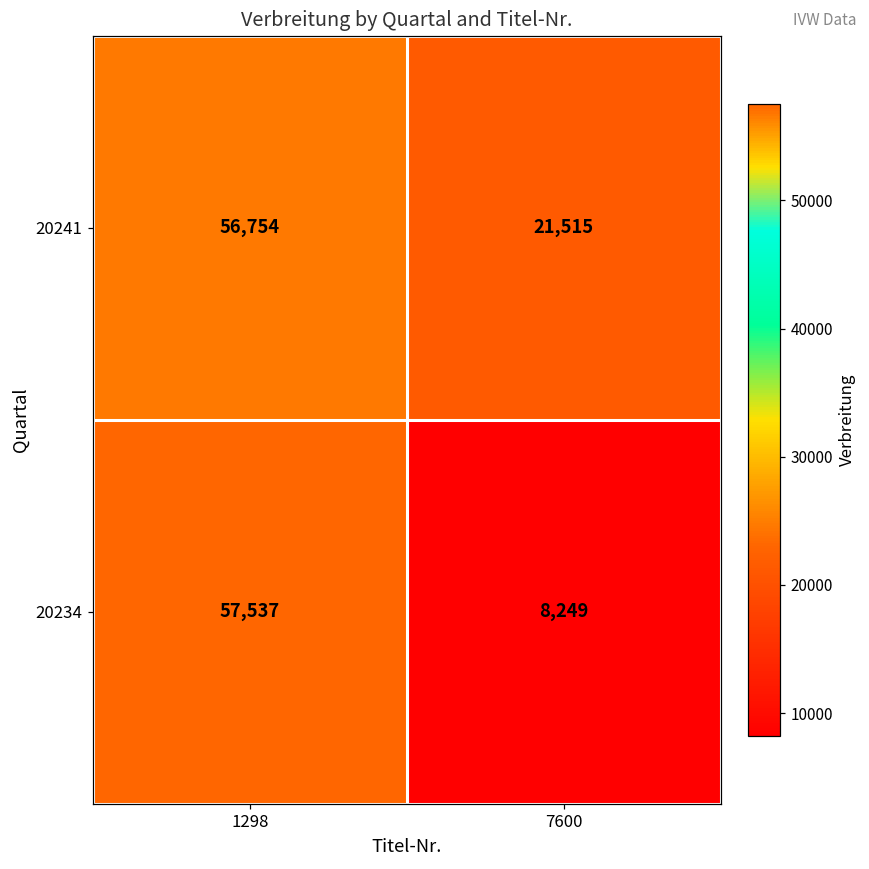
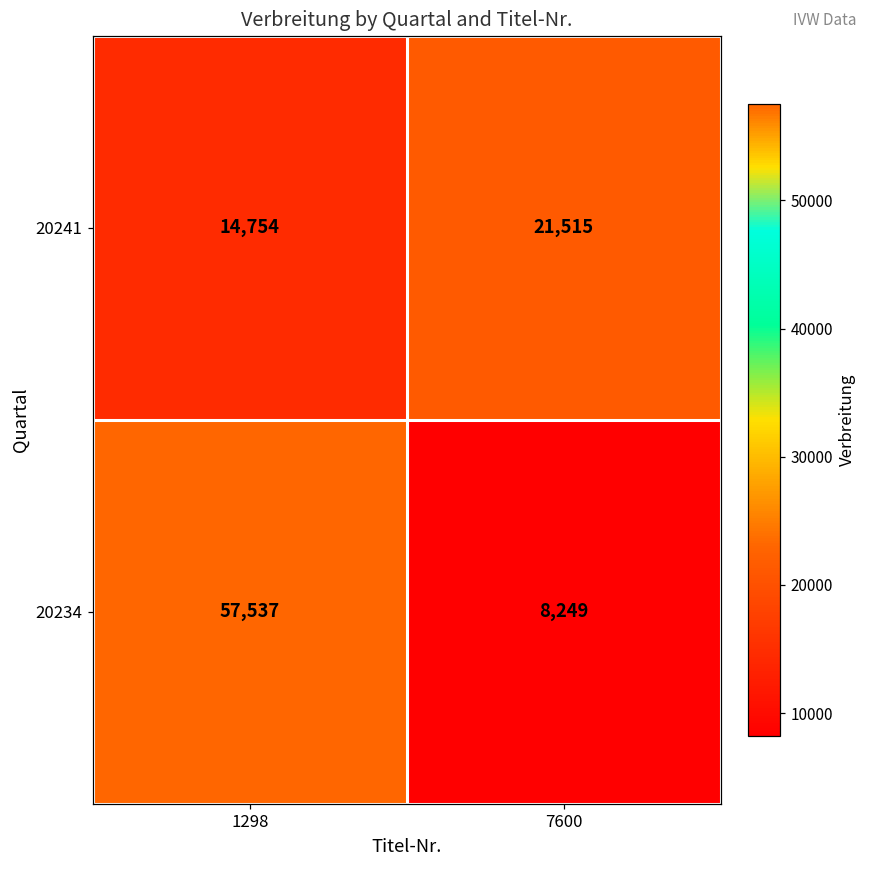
  {
    "20241": {
-     "1298": "56,754",
+     "1298": "14,754",
      "7600": "21,515"
    },
    "20234": {
      "1298": "57,537",
      "7600": "8,249"
    }
  }
